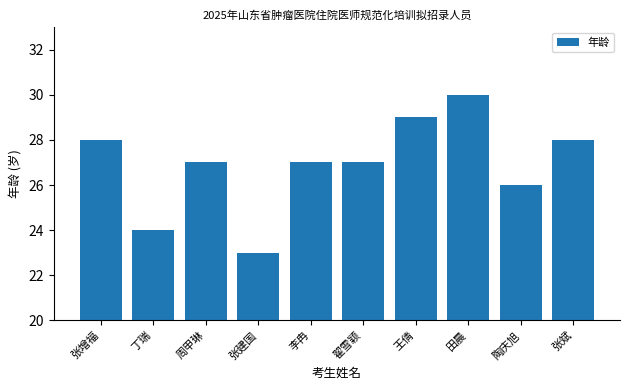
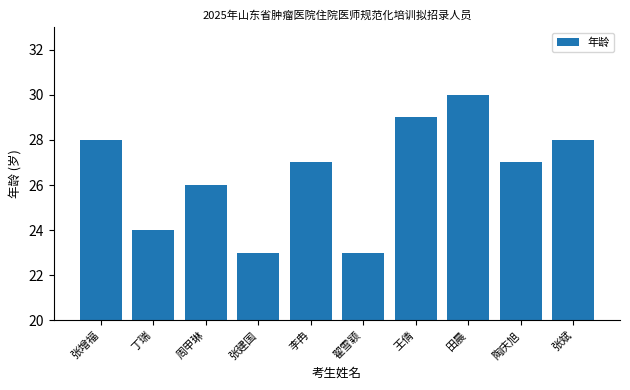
  {
    "张增福": 28,
    "丁瑞": 24,
-   "周甲琳": 27,
+   "周甲琳": 26,
    "张建国": 23,
    "李冉": 27,
-   "翟雪颖": 27,
+   "翟雪颖": 23,
    "王倩": 29,
    "田晨": 30,
-   "陶庆旭": 26,
+   "陶庆旭": 27,
    "张斌": 28
  }
